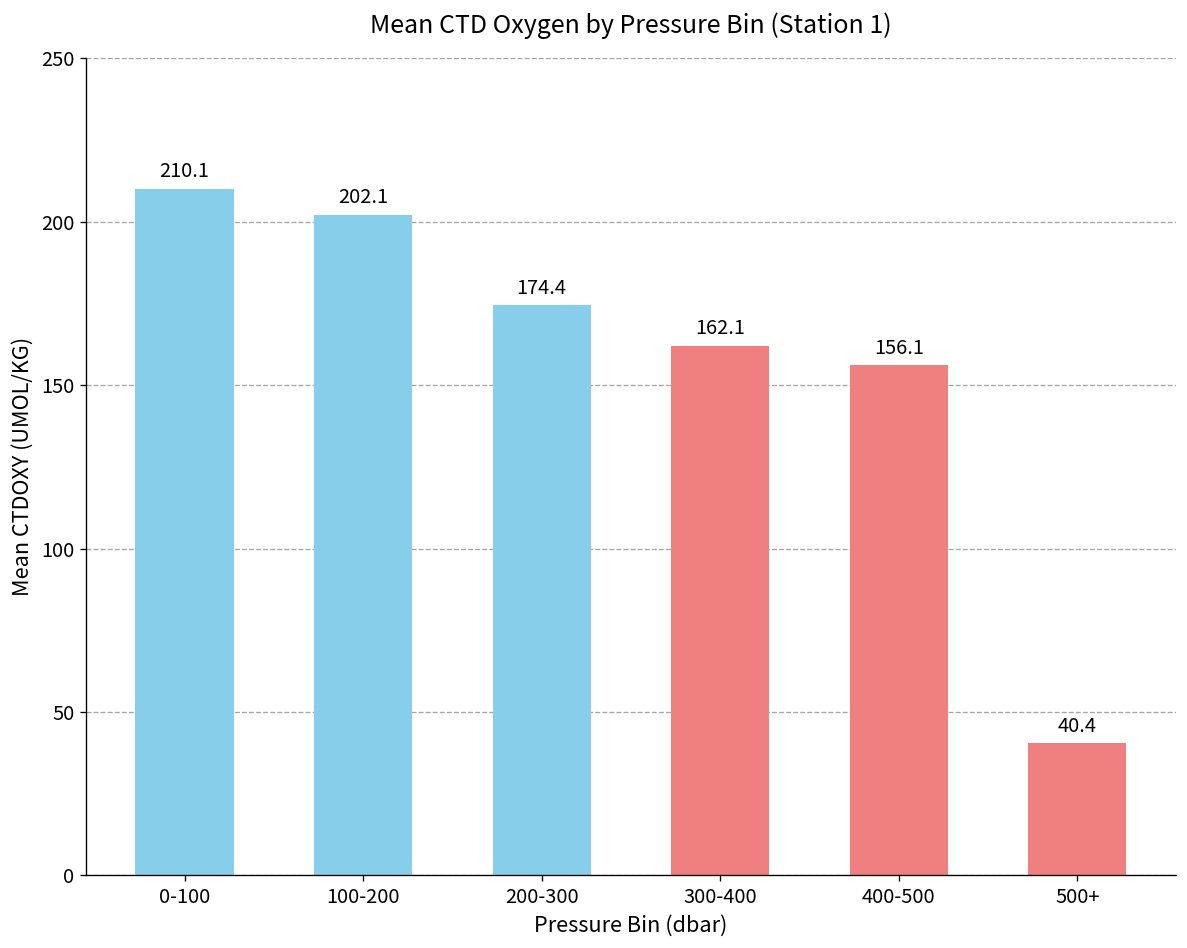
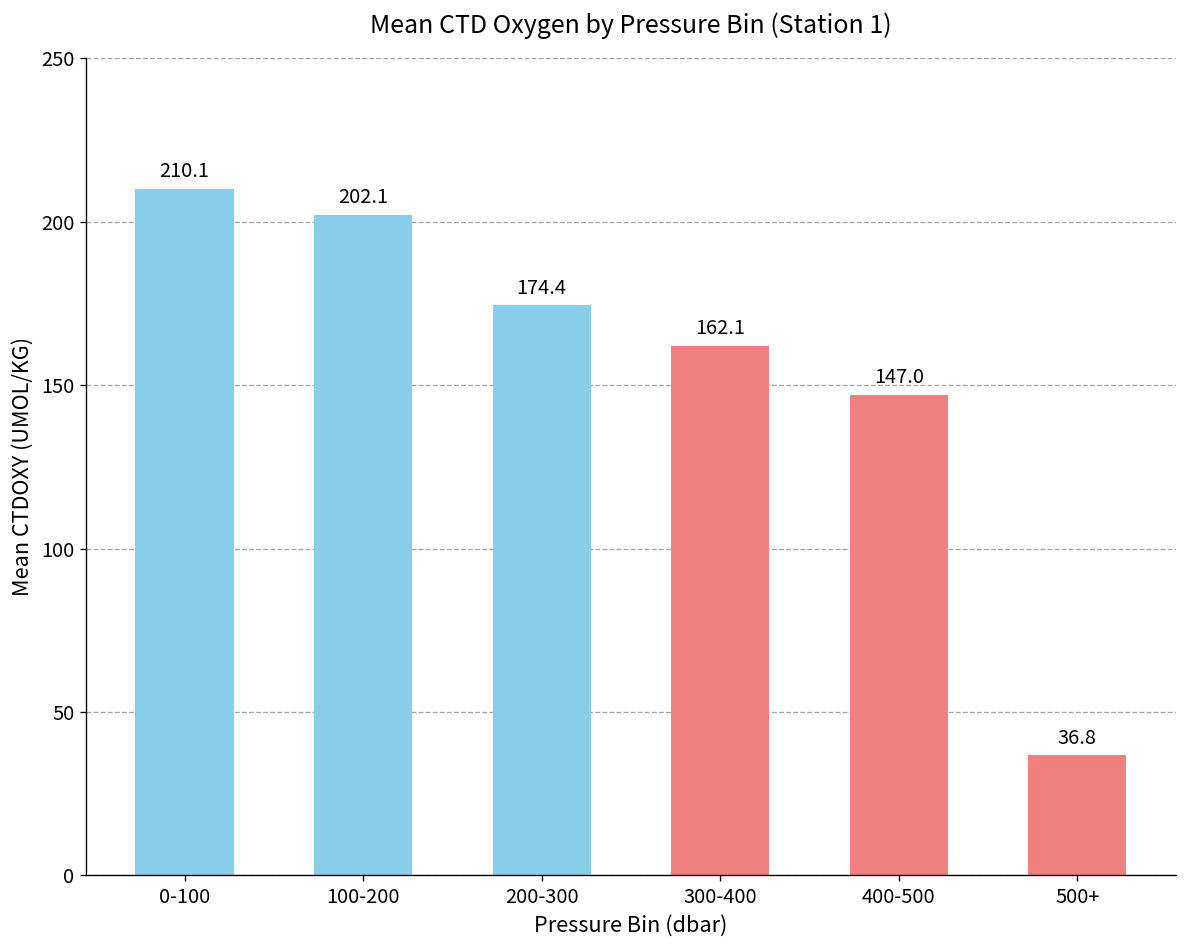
  {
    "0-100": 210.1,
    "100-200": 202.1,
    "200-300": 174.4,
    "300-400": 162.1,
-   "400-500": 156.1,
-   "500+": 40.4
+   "400-500": 147.0,
+   "500+": 36.8
  }
